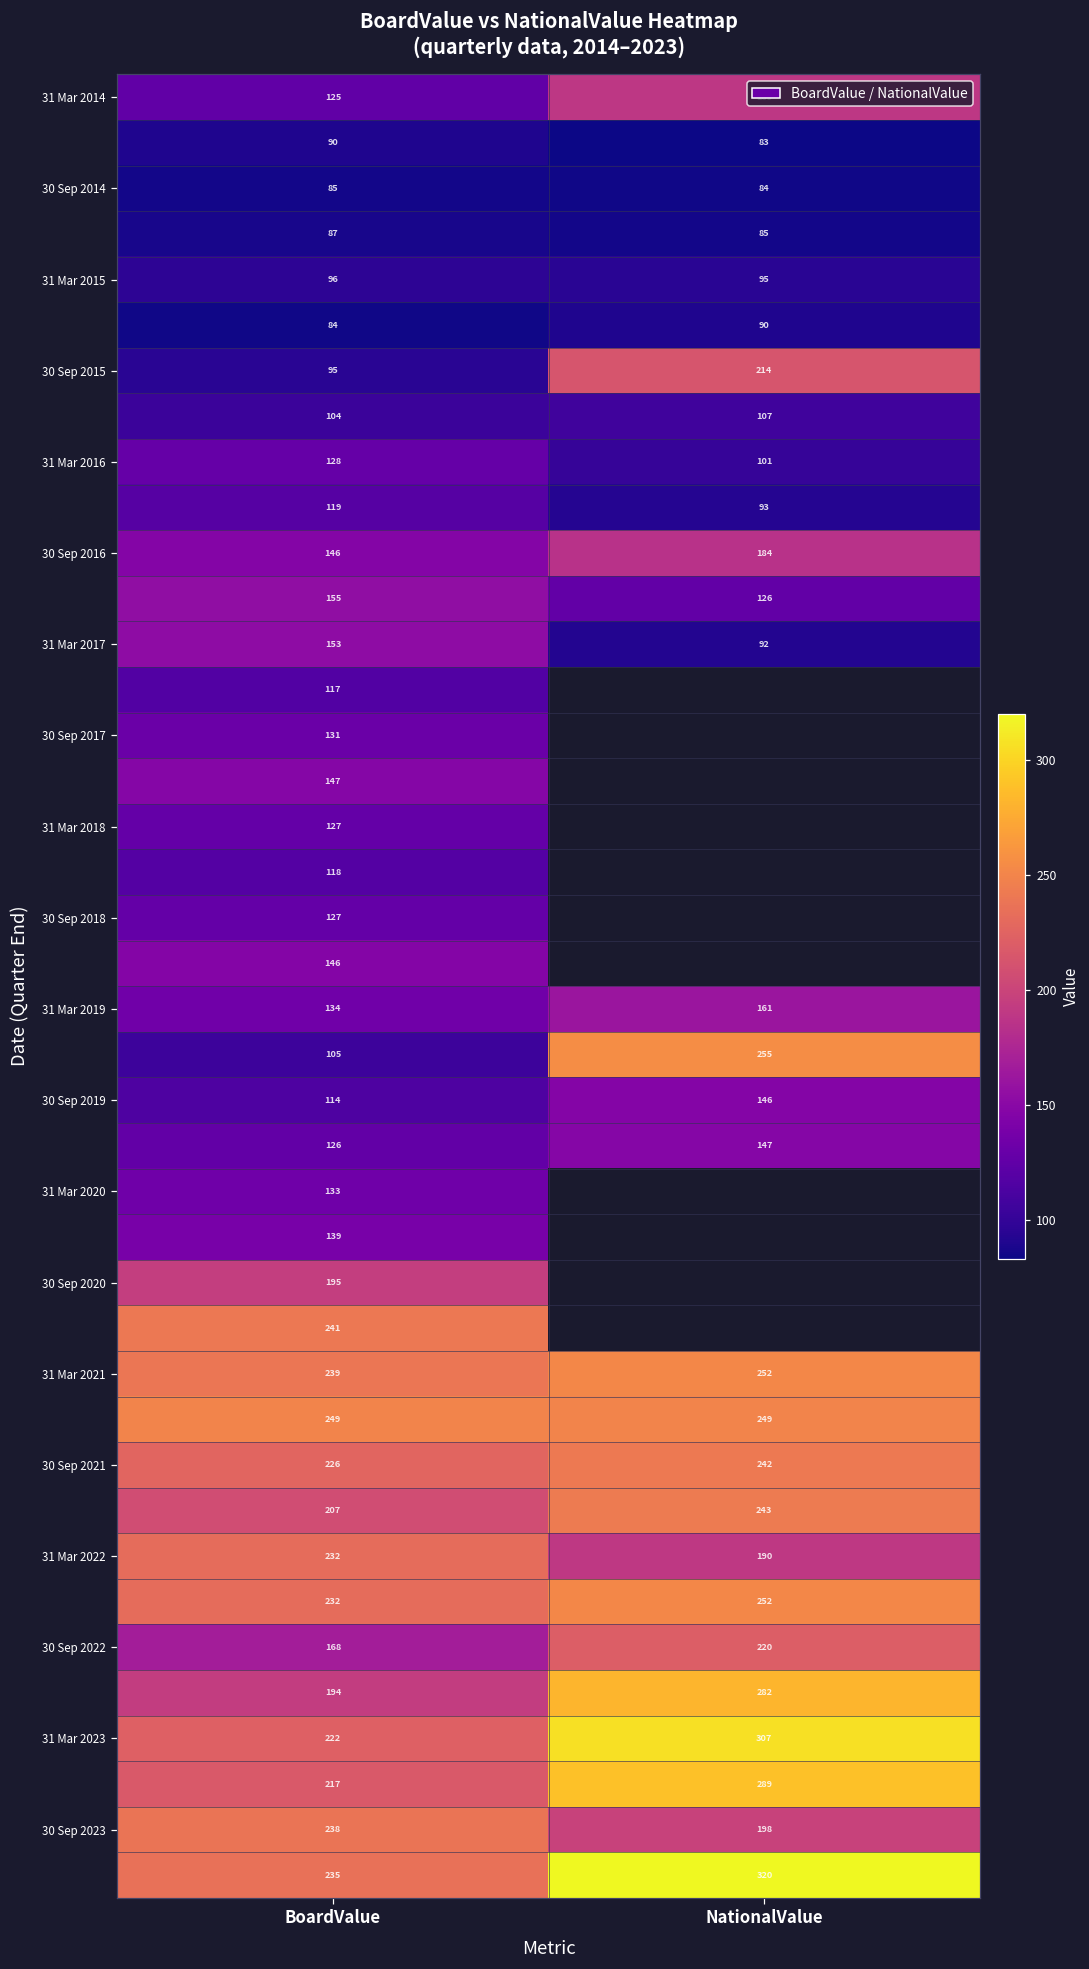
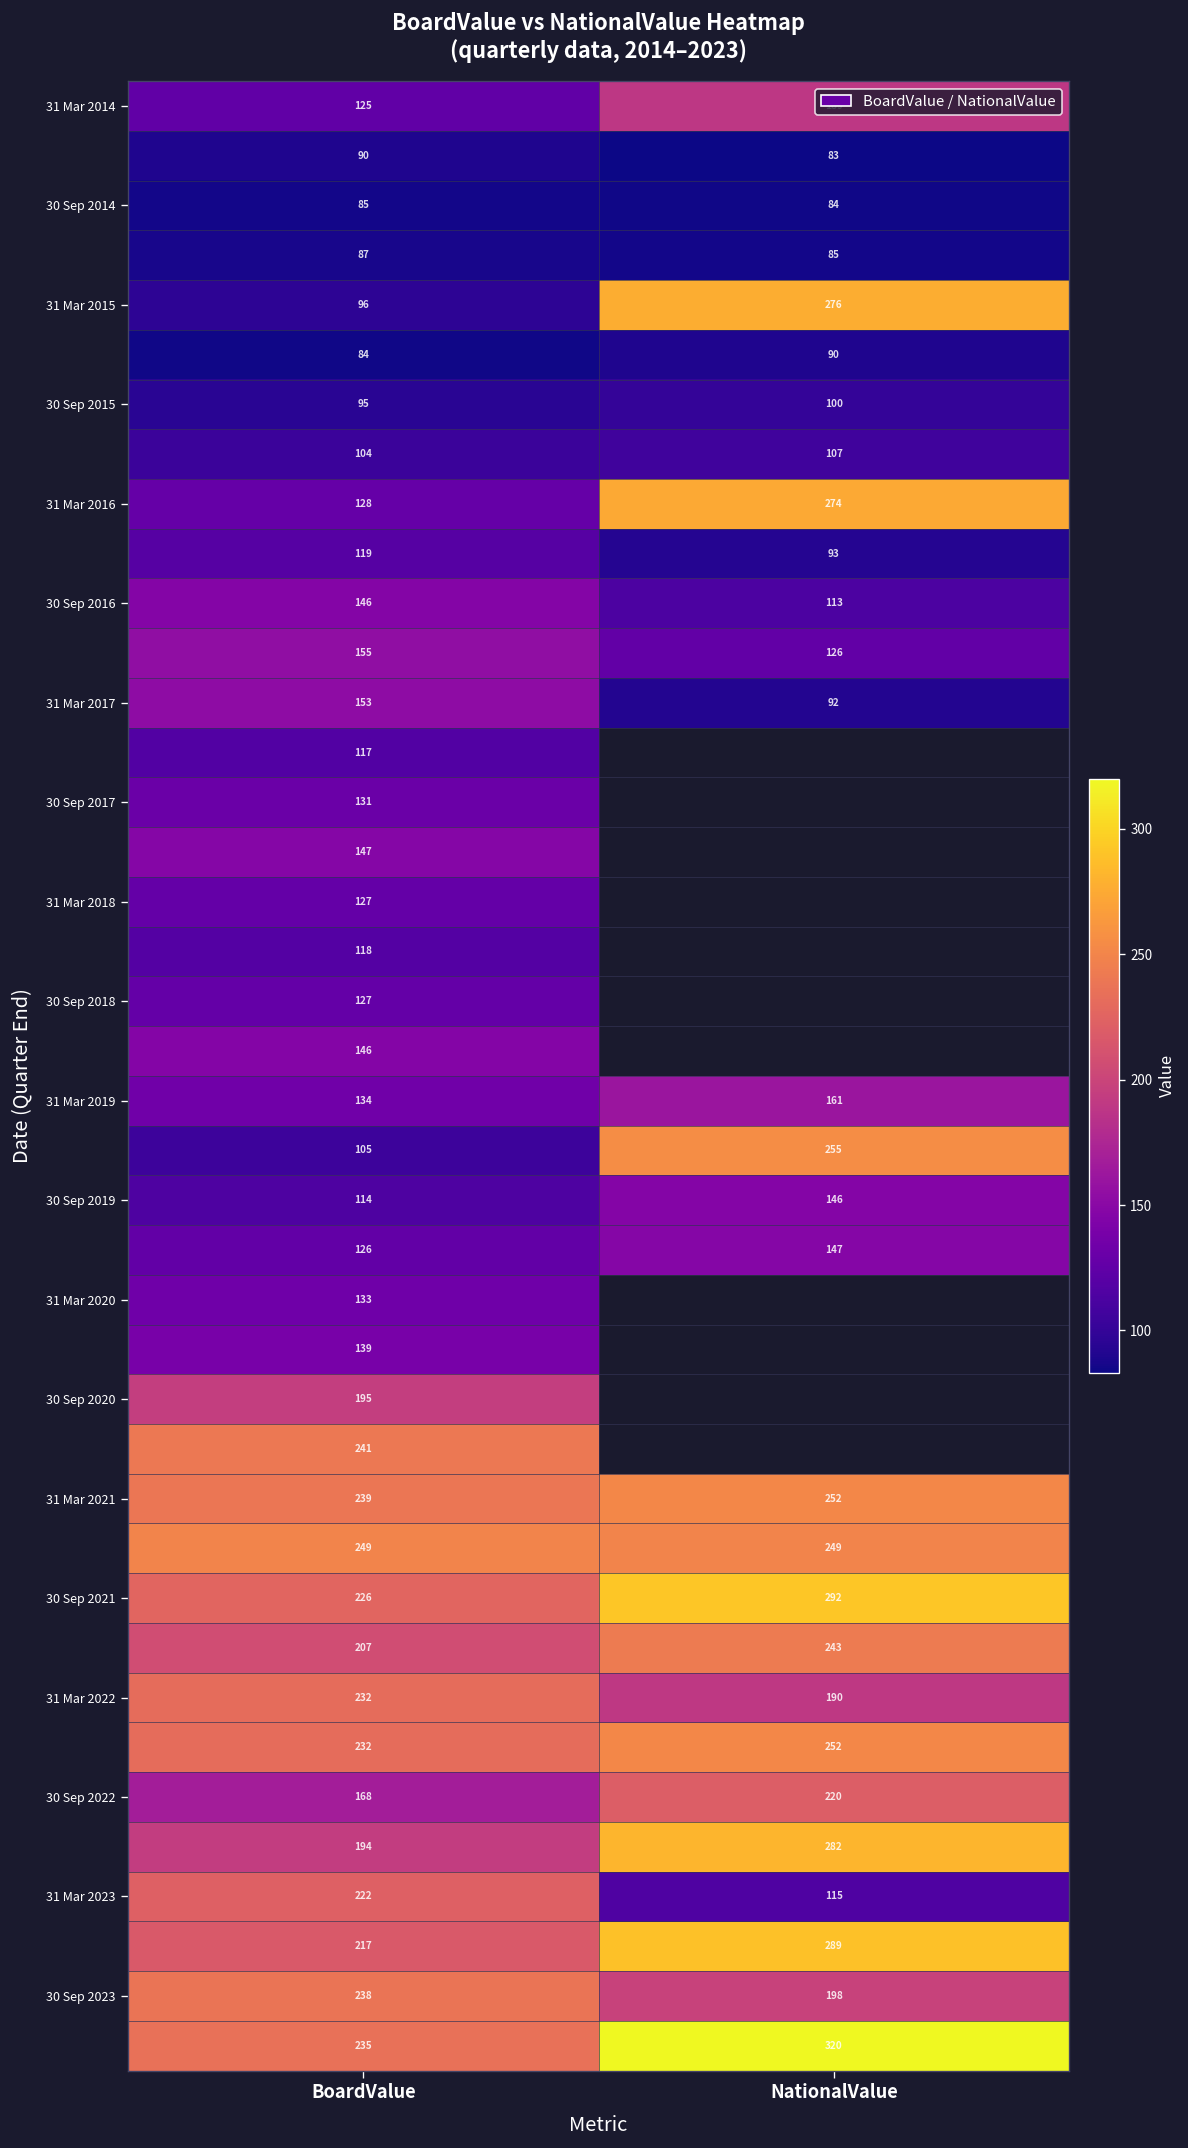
  {
    "31 Mar 2014": {
      "BoardValue": 125
    },
    "30 Sep 2014": {
      "BoardValue": 85,
      "NationalValue": 84
    },
    "31 Mar 2015": {
      "BoardValue": 96,
-     "NationalValue": 95
+     "NationalValue": 276
    },
    "30 Sep 2015": {
      "BoardValue": 95,
-     "NationalValue": 214
+     "NationalValue": 100
    },
    "31 Mar 2016": {
      "BoardValue": 128,
-     "NationalValue": 101
+     "NationalValue": 274
    },
    "30 Sep 2016": {
      "BoardValue": 146,
-     "NationalValue": 184
+     "NationalValue": 113
    },
    "31 Mar 2017": {
      "BoardValue": 153,
      "NationalValue": 92
    },
    "30 Sep 2017": {
      "BoardValue": 131
    },
    "31 Mar 2018": {
      "BoardValue": 127
    },
    "30 Sep 2018": {
      "BoardValue": 127
    },
    "31 Mar 2019": {
      "BoardValue": 134,
      "NationalValue": 161
    },
    "30 Sep 2019": {
      "BoardValue": 114,
      "NationalValue": 146
    },
    "31 Mar 2020": {
      "BoardValue": 133
    },
    "30 Sep 2020": {
      "BoardValue": 195
    },
    "31 Mar 2021": {
      "BoardValue": 239,
      "NationalValue": 252
    },
    "30 Sep 2021": {
      "BoardValue": 226,
-     "NationalValue": 242
+     "NationalValue": 292
    },
    "31 Mar 2022": {
      "BoardValue": 232,
      "NationalValue": 190
    },
    "30 Sep 2022": {
      "BoardValue": 168,
      "NationalValue": 220
    },
    "31 Mar 2023": {
      "BoardValue": 222,
-     "NationalValue": 307
+     "NationalValue": 115
    },
    "30 Sep 2023": {
      "BoardValue": 238,
      "NationalValue": 198
    }
  }
